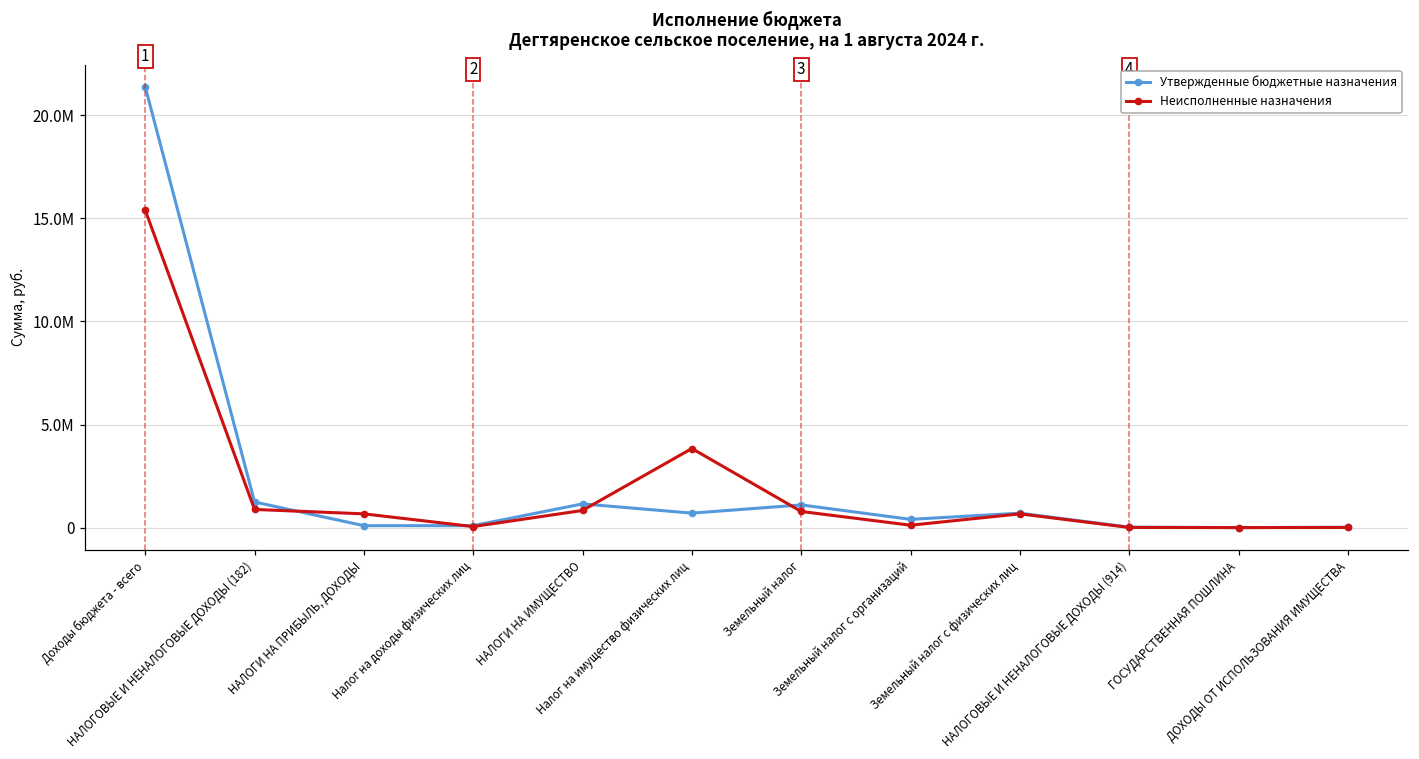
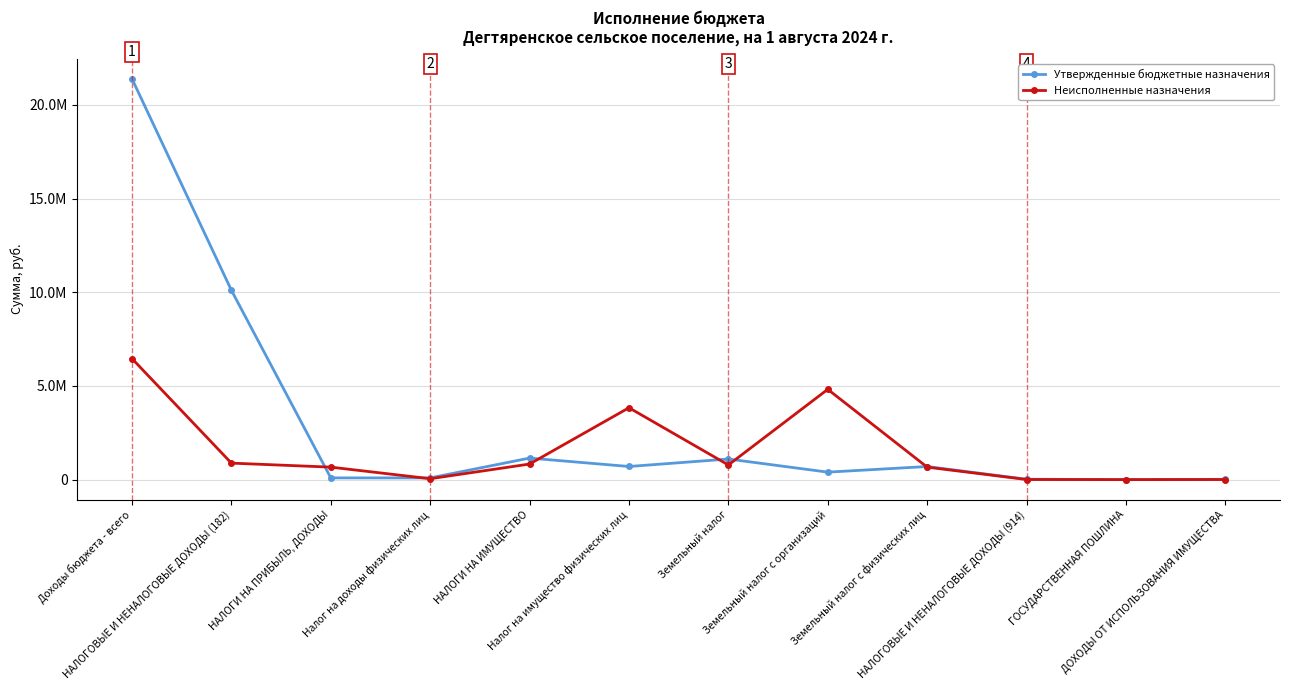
  {
    "Утвержденные бюджетные назначения": {
-     "НАЛОГОВЫЕ И НЕНАЛОГОВЫЕ ДОХОДЫ (182)": "1.2М",
+     "НАЛОГОВЫЕ И НЕНАЛОГОВЫЕ ДОХОДЫ (182)": "10.1М",
      "НАЛОГИ НА ПРИБЫЛЬ, ДОХОДЫ": "0.1М",
      "НАЛОГИ НА ИМУЩЕСТВО": "1.2М",
      "Налог на имущество физических лиц": "0.7М",
      "Земельный налог": "1.1М",
      "Земельный налог с организаций": "0.4М"
    },
    "Неисполненные назначения": {
-     "Доходы бюджета - всего": "15.4М",
+     "Доходы бюджета - всего": "6.5М",
      "НАЛОГОВЫЕ И НЕНАЛОГОВЫЕ ДОХОДЫ (182)": "0.9М",
      "НАЛОГИ НА ПРИБЫЛЬ, ДОХОДЫ": "0.7М",
      "НАЛОГИ НА ИМУЩЕСТВО": "0.8М",
      "Налог на имущество физических лиц": "3.8М",
      "Земельный налог": "0.8М",
-     "Земельный налог с организаций": "0.1М"
+     "Земельный налог с организаций": "4.8М"
    }
  }
